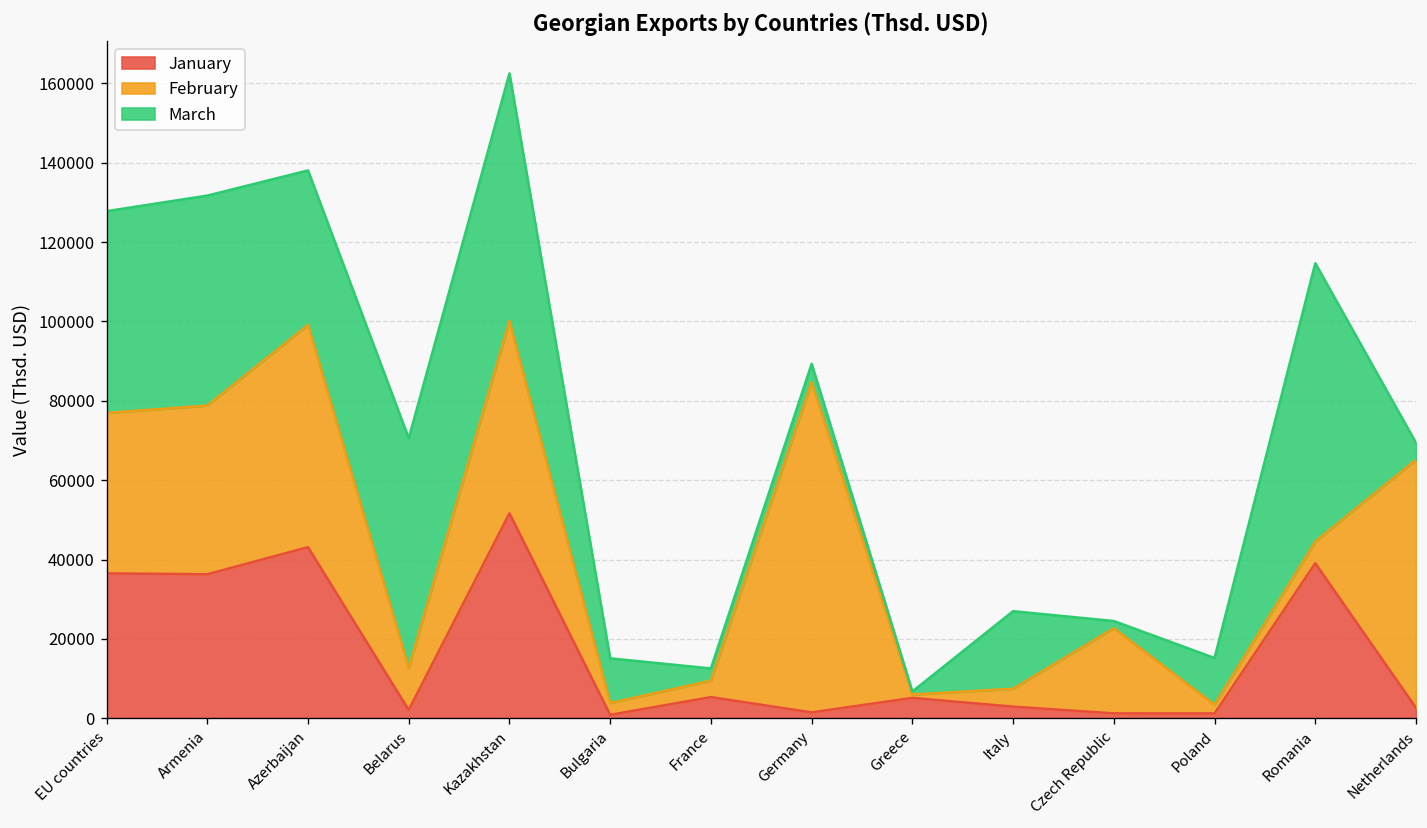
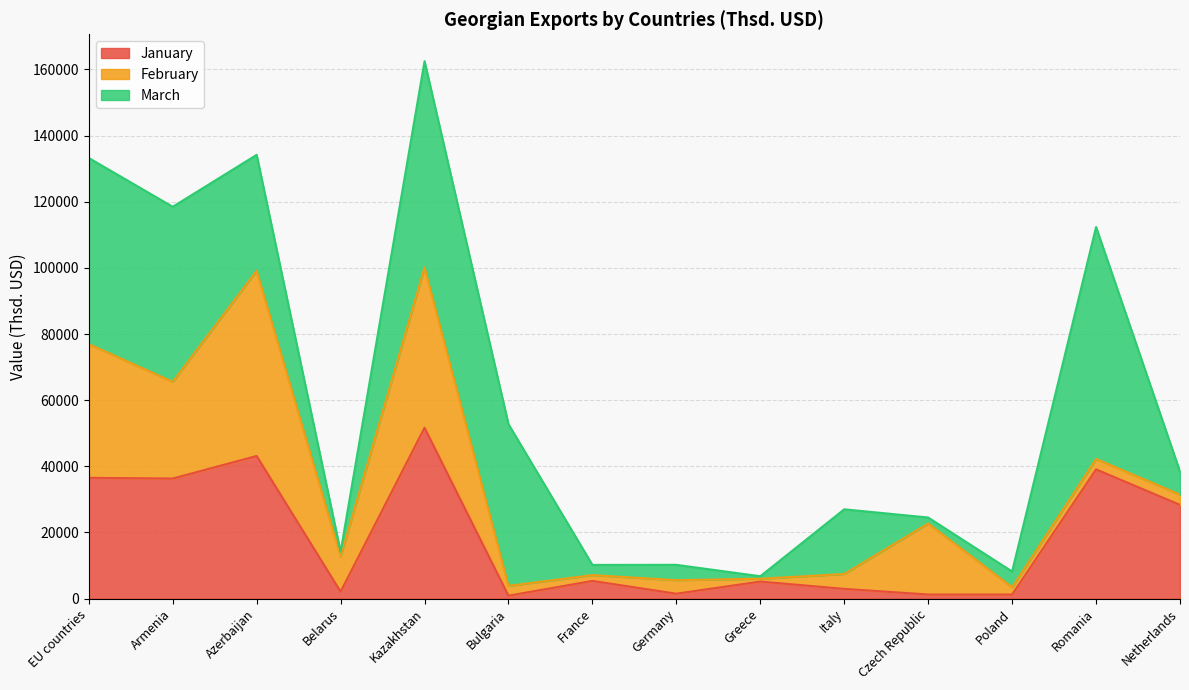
  {
    "January": {
      "EU countries": 37000,
      "Armenia": 36000,
      "Azerbaijan": 43000,
      "Belarus": 2000,
      "Kazakhstan": 52000,
      "Bulgaria": 1000,
      "France": 5000,
      "Germany": 1000,
      "Greece": 5000,
      "Italy": 3000,
      "Czech Republic": 1000,
      "Poland": 1000,
      "Romania": 39000,
-     "Netherlands": 3000
+     "Netherlands": 28000
    },
    "February": {
      "EU countries": 40000,
-     "Armenia": 43000,
+     "Armenia": 29000,
      "Azerbaijan": 56000,
      "Belarus": 11000,
      "Kazakhstan": 48000,
      "Bulgaria": 3000,
-     "France": 4000,
-     "Germany": 83000,
+     "France": 2000,
+     "Germany": 4000,
      "Greece": 1000,
      "Italy": 5000,
      "Czech Republic": 21000,
      "Poland": 2000,
-     "Romania": 5000,
-     "Netherlands": 63000
+     "Romania": 3000,
+     "Netherlands": 3000
    },
    "March": {
-     "EU countries": 51000,
+     "EU countries": 56000,
      "Armenia": 53000,
-     "Azerbaijan": 39000,
-     "Belarus": 58000,
+     "Azerbaijan": 35000,
+     "Belarus": 1000,
      "Kazakhstan": 62000,
-     "Bulgaria": 11000,
+     "Bulgaria": 49000,
      "France": 3000,
      "Germany": 5000,
      "Greece": 1000,
      "Italy": 20000,
      "Czech Republic": 2000,
-     "Poland": 12000,
+     "Poland": 5000,
      "Romania": 70000,
-     "Netherlands": 4000
+     "Netherlands": 7000
    }
  }
